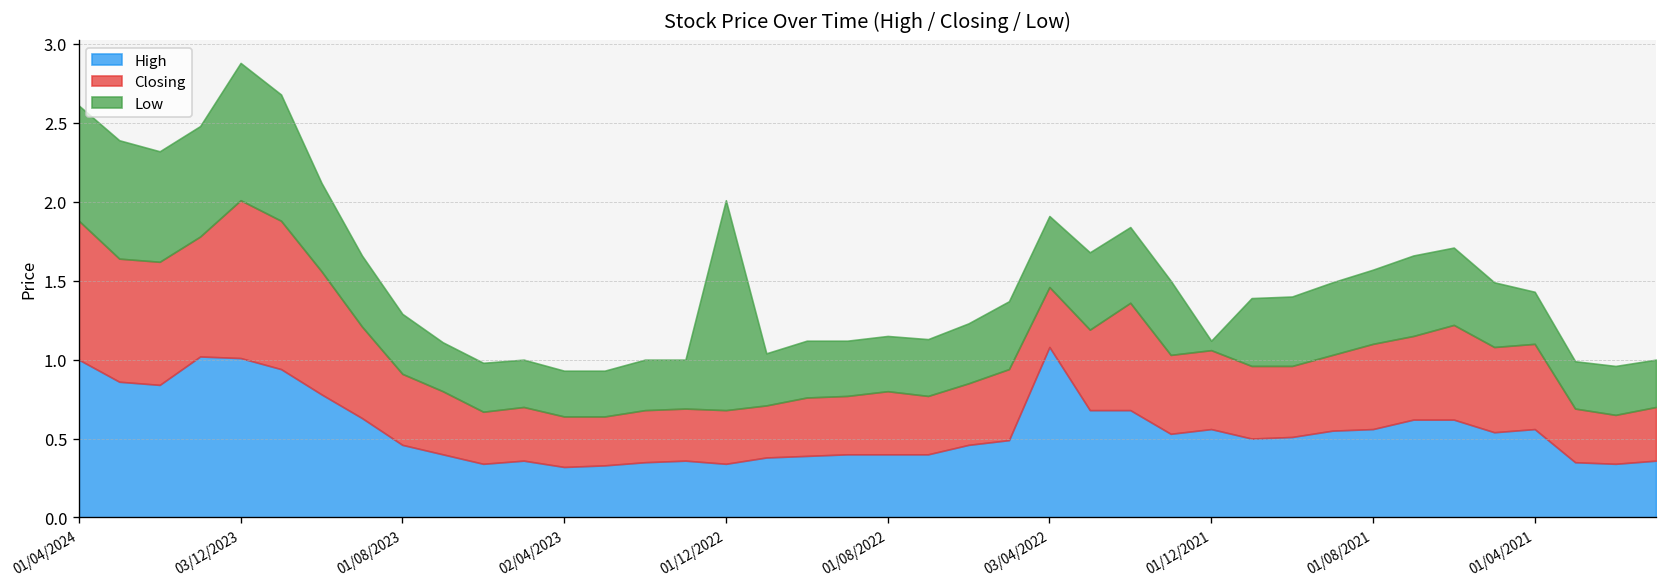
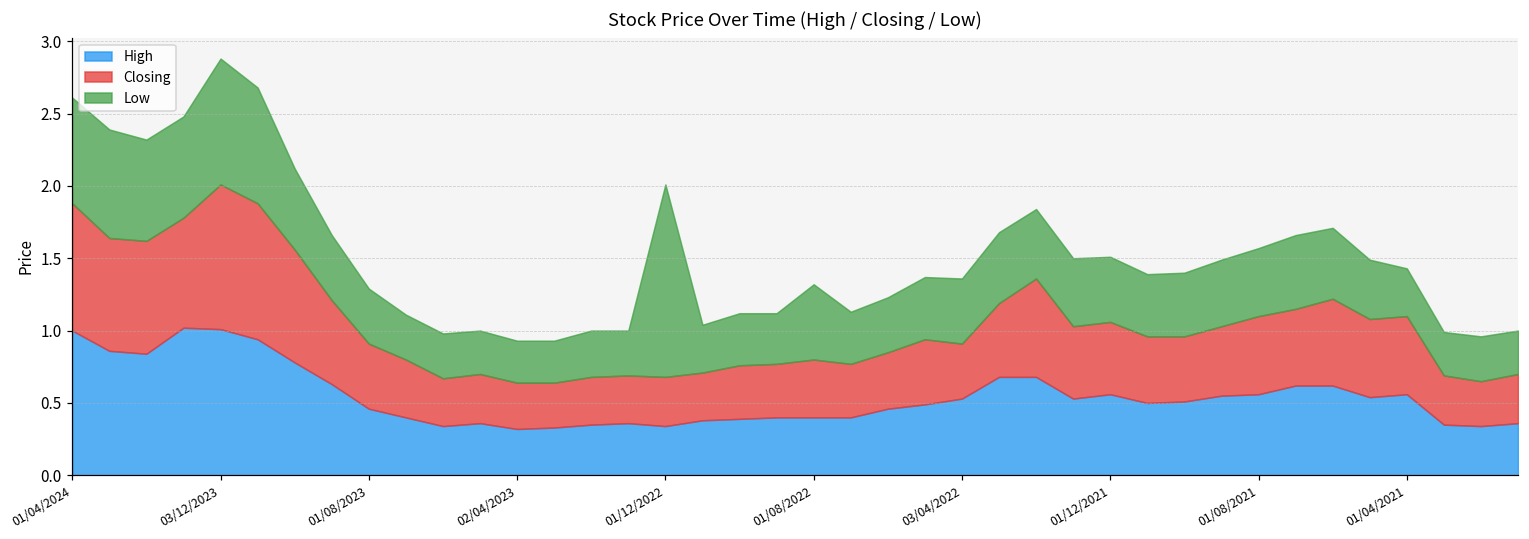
  {
    "High": {
      "01/04/2024": 1.00,
      "03/12/2023": 1.01,
      "01/08/2023": 0.46,
      "02/04/2023": 0.32,
      "01/12/2022": 0.34,
      "01/08/2022": 0.40,
-     "03/04/2022": 1.08,
+     "03/04/2022": 0.53,
      "01/12/2021": 0.56,
      "01/08/2021": 0.56,
      "01/04/2021": 0.56
    },
    "Closing": {
      "01/04/2024": 0.88,
      "03/12/2023": 1.00,
      "01/08/2023": 0.45,
      "02/04/2023": 0.32,
      "01/12/2022": 0.34,
      "01/08/2022": 0.40,
      "03/04/2022": 0.38,
      "01/12/2021": 0.50,
      "01/08/2021": 0.54,
      "01/04/2021": 0.54
    },
    "Low": {
      "01/04/2024": 0.73,
      "03/12/2023": 0.87,
      "01/08/2023": 0.38,
      "02/04/2023": 0.29,
      "01/12/2022": 1.33,
-     "01/08/2022": 0.35,
+     "01/08/2022": 0.52,
      "03/04/2022": 0.45,
-     "01/12/2021": 0.06,
+     "01/12/2021": 0.45,
      "01/08/2021": 0.47,
      "01/04/2021": 0.33
    }
  }
